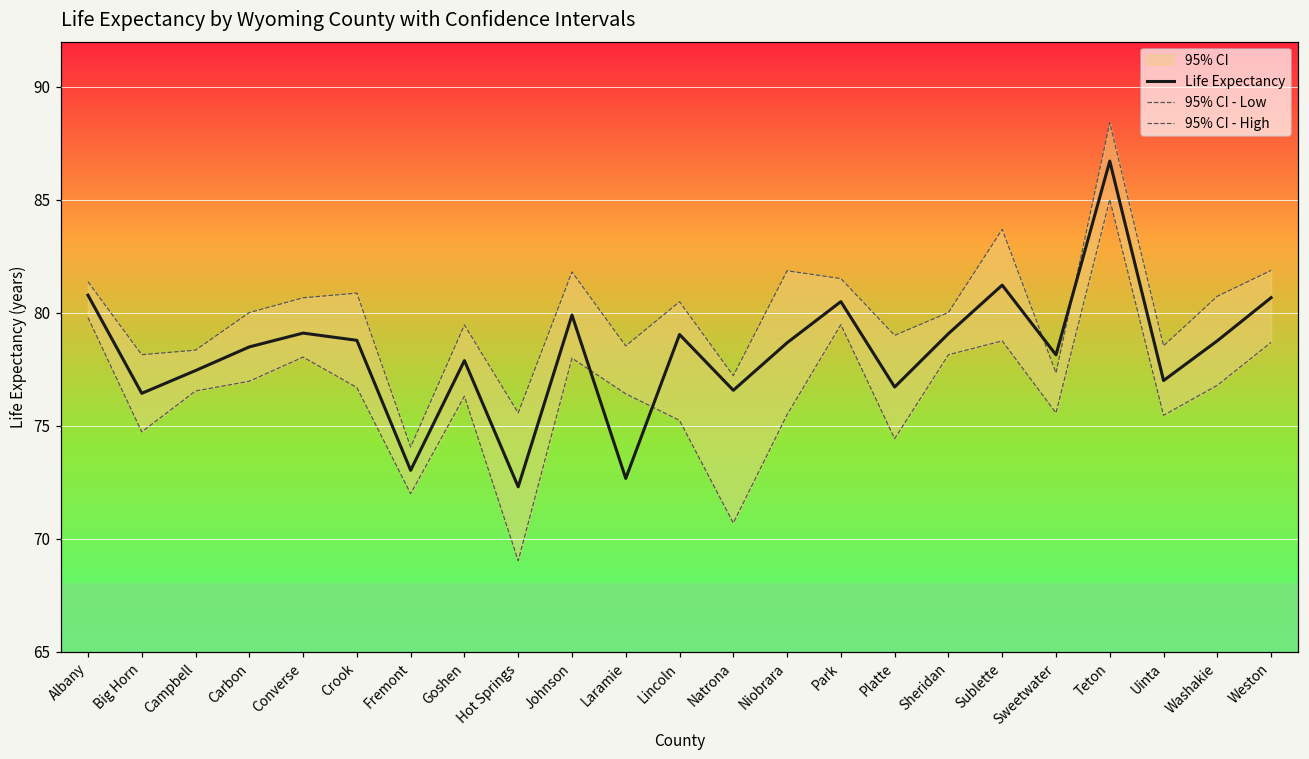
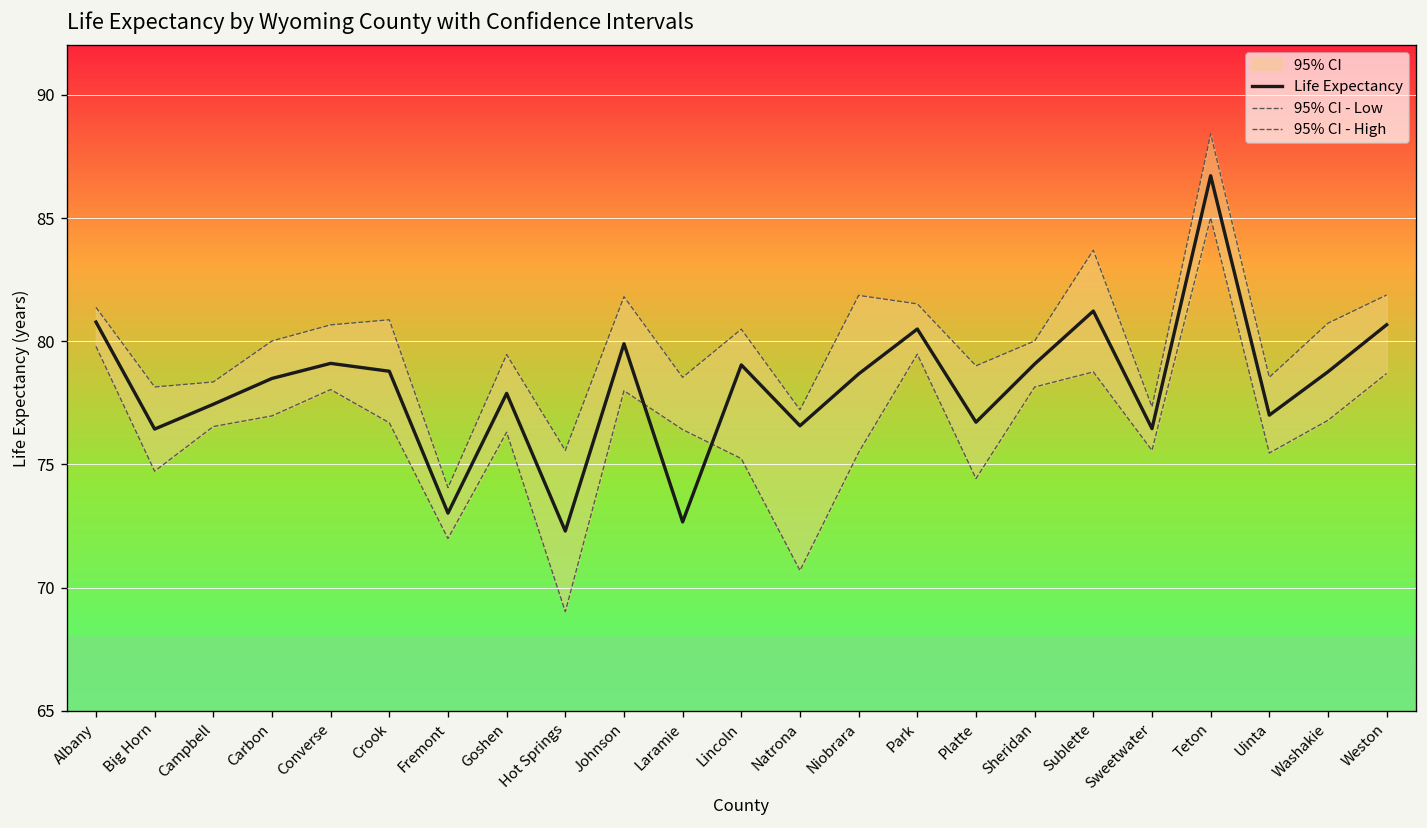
  {
    "Life Expectancy": {
      "Albany": 80.8,
      "Big Horn": 76.4,
      "Campbell": 77.4,
      "Carbon": 78.5,
      "Converse": 79.1,
      "Crook": 78.8,
      "Fremont": 73.0,
      "Goshen": 77.9,
      "Hot Springs": 72.3,
      "Johnson": 79.9,
      "Laramie": 72.7,
      "Lincoln": 79.0,
      "Natrona": 76.6,
      "Niobrara": 78.7,
      "Park": 80.5,
      "Platte": 76.7,
      "Sheridan": 79.1,
      "Sublette": 81.2,
-     "Sweetwater": 78.1,
+     "Sweetwater": 76.5,
      "Teton": 86.7,
      "Uinta": 77.0,
      "Washakie": 78.8,
      "Weston": 80.7
    },
    "95% CI - Low": {
      "Albany": 79.8,
      "Big Horn": 74.7,
      "Campbell": 76.5,
      "Carbon": 77.0,
      "Converse": 78.0,
      "Crook": 76.7,
      "Fremont": 72.0,
      "Goshen": 76.3,
      "Hot Springs": 69.0,
      "Johnson": 78.0,
      "Laramie": 76.4,
      "Lincoln": 75.2,
      "Natrona": 70.7,
      "Niobrara": 75.5,
      "Park": 79.5,
      "Platte": 74.4,
      "Sheridan": 78.1,
      "Sublette": 78.8,
      "Sweetwater": 75.6,
      "Teton": 85.0,
      "Uinta": 75.5,
      "Washakie": 76.8,
      "Weston": 78.7
    },
    "95% CI": {
      "Albany": 81.4,
      "Big Horn": 78.1,
      "Campbell": 78.3,
      "Carbon": 80.0,
      "Converse": 80.7,
      "Crook": 80.9,
      "Fremont": 74.1,
      "Goshen": 79.5,
      "Hot Springs": 75.6,
      "Johnson": 81.8,
      "Laramie": 78.5,
      "Lincoln": 80.5,
      "Natrona": 77.2,
      "Niobrara": 81.9,
      "Park": 81.5,
      "Platte": 79.0,
      "Sheridan": 80.0,
      "Sublette": 83.7,
      "Sweetwater": 77.3,
      "Teton": 88.4,
      "Uinta": 78.5,
      "Washakie": 80.7,
      "Weston": 81.9
    }
  }
